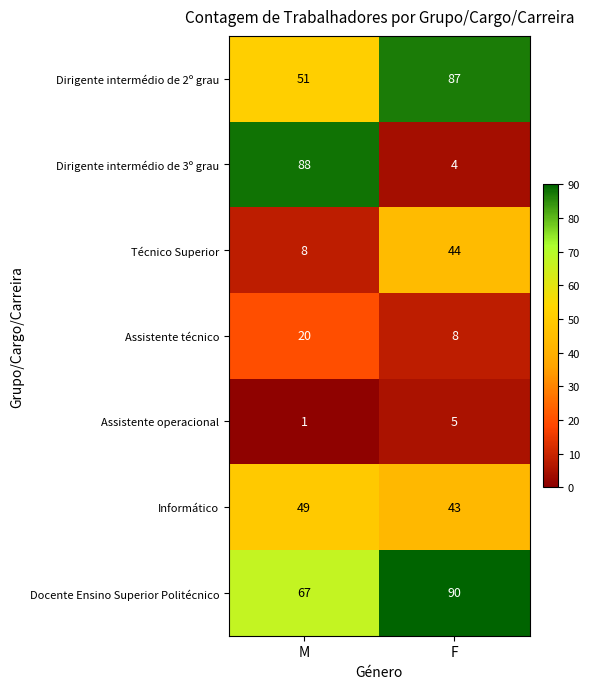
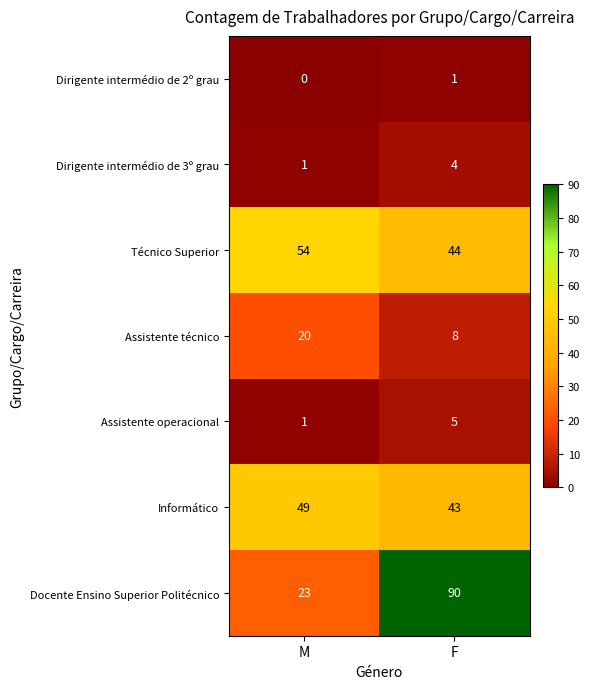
  {
    "Dirigente intermédio de 2º grau": {
-     "M": 51,
-     "F": 87
+     "M": 0,
+     "F": 1
    },
    "Dirigente intermédio de 3º grau": {
-     "M": 88,
+     "M": 1,
      "F": 4
    },
    "Técnico Superior": {
-     "M": 8,
+     "M": 54,
      "F": 44
    },
    "Assistente técnico": {
      "M": 20,
      "F": 8
    },
    "Assistente operacional": {
      "M": 1,
      "F": 5
    },
    "Informático": {
      "M": 49,
      "F": 43
    },
    "Docente Ensino Superior Politécnico": {
-     "M": 67,
+     "M": 23,
      "F": 90
    }
  }
